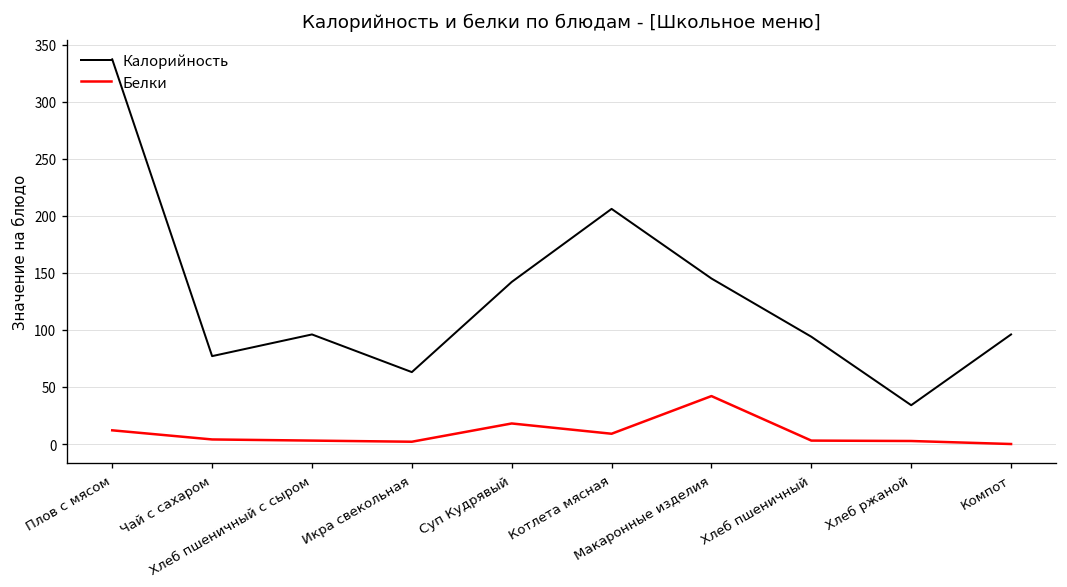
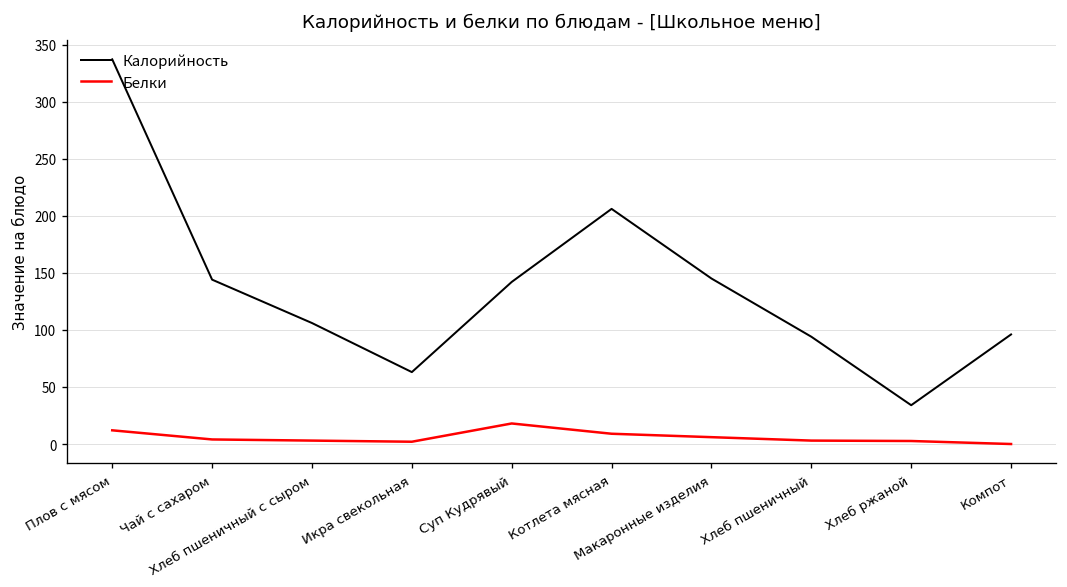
  {
    "Калорийность": {
      "Плов с мясом": 340,
-     "Чай с сахаром": 80,
-     "Хлеб пшеничный с сыром": 100,
+     "Чай с сахаром": 140,
+     "Хлеб пшеничный с сыром": 110,
      "Икра свекольная": 60,
      "Суп Кудрявый": 140,
      "Котлета мясная": 210,
      "Макаронные изделия": 150,
      "Хлеб пшеничный": 90,
      "Хлеб ржаной": 30,
      "Компот": 100
    },
    "Белки": {
      "Плов с мясом": 10,
      "Чай с сахаром": 0,
      "Хлеб пшеничный с сыром": 0,
      "Икра свекольная": 0,
      "Суп Кудрявый": 20,
      "Котлета мясная": 10,
-     "Макаронные изделия": 40,
+     "Макаронные изделия": 10,
      "Хлеб пшеничный": 0,
      "Хлеб ржаной": 0,
      "Компот": 0
    }
  }
